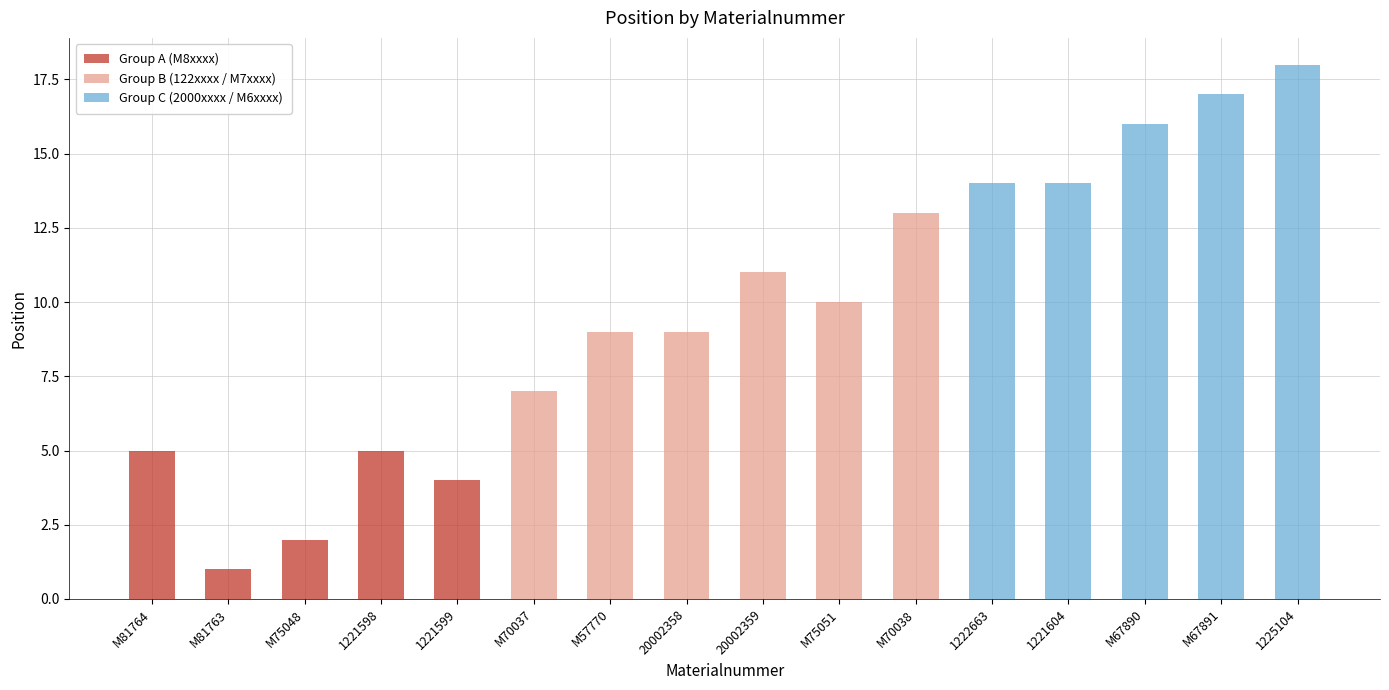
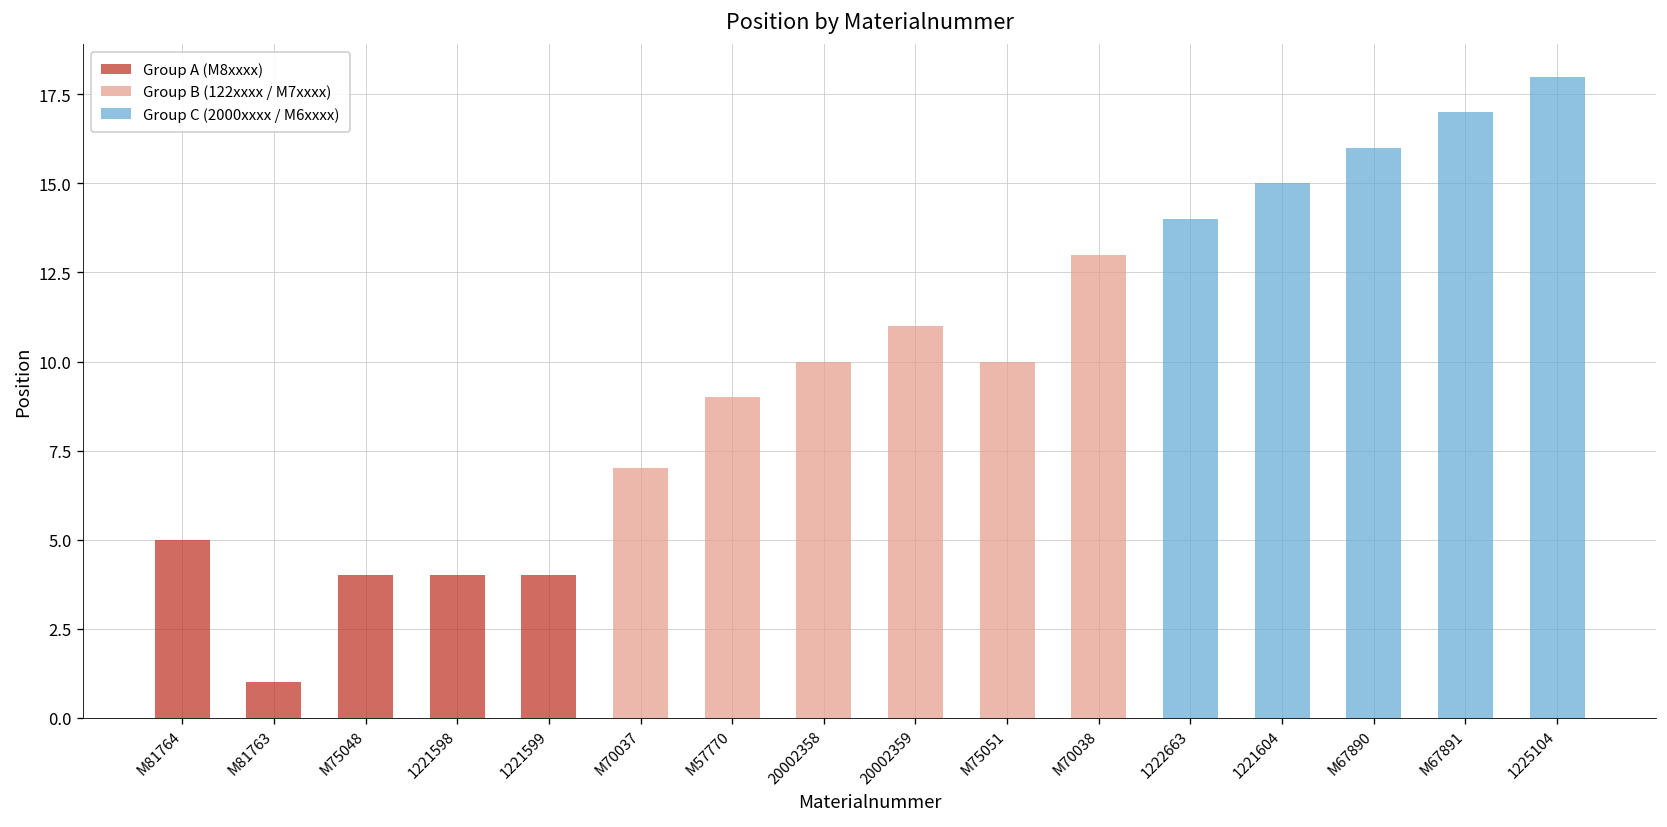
  {
    "Group A (M8xxxx)": {
      "M81764": 5,
      "M81763": 1,
-     "M75048": 2,
-     "1221598": 5,
+     "M75048": 4,
+     "1221598": 4,
      "1221599": 4
    },
    "Group B (122xxxx / M7xxxx)": {
      "M70037": 7,
      "M57770": 9,
-     "20002358": 9,
+     "20002358": 10,
      "20002359": 11,
      "M75051": 10,
      "M70038": 13
    },
    "Group C (2000xxxx / M6xxxx)": {
      "1222663": 14,
-     "1221604": 14,
+     "1221604": 15,
      "M67890": 16,
      "M67891": 17,
      "1225104": 18
    }
  }
